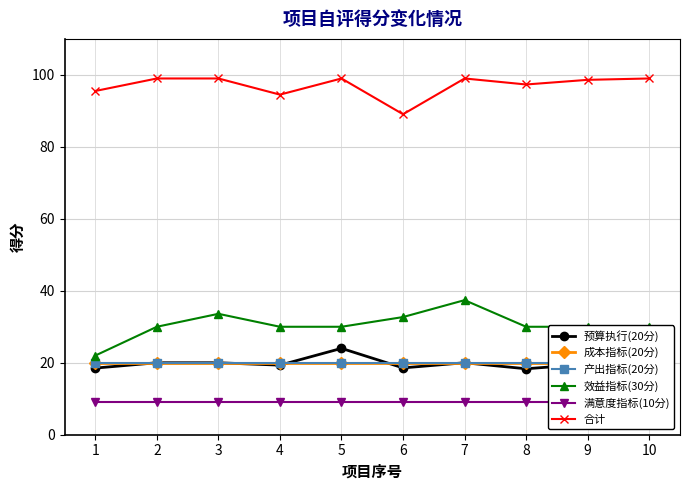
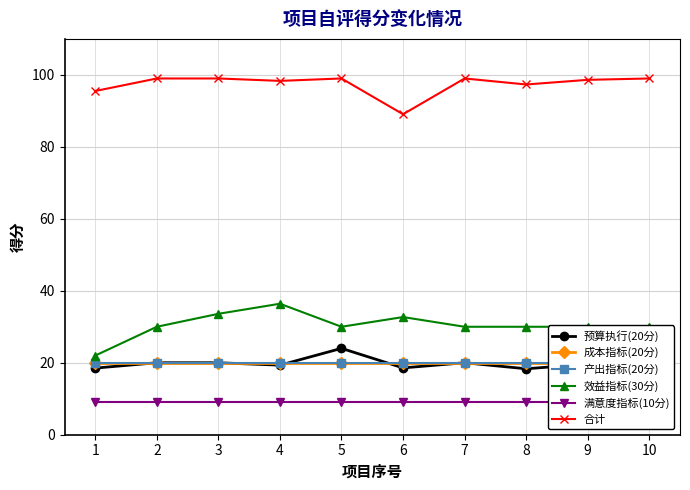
  {
    "预算执行(20分)": {
      "1": 19,
      "5": 24,
      "6": 19,
      "8": 18
    },
    "产出指标(20分)": {
      "1": 20,
      "5": 20,
      "6": 20,
      "8": 20
    },
    "效益指标(30分)": {
      "1": 22,
      "2": 30,
      "3": 34,
-     "4": 30,
+     "4": 36,
      "5": 30,
      "6": 33,
-     "7": 37,
+     "7": 30,
      "8": 30
    },
    "满意度指标(10分)": {
      "1": 9,
      "2": 9,
      "3": 9,
      "4": 9,
      "5": 9,
      "6": 9,
      "7": 9,
      "8": 9
    },
    "合计": {
      "1": 96,
      "2": 99,
      "3": 99,
-     "4": 95,
+     "4": 98,
      "5": 99,
      "6": 89,
      "7": 99,
      "8": 97,
      "9": 99,
      "10": 99
    }
  }
